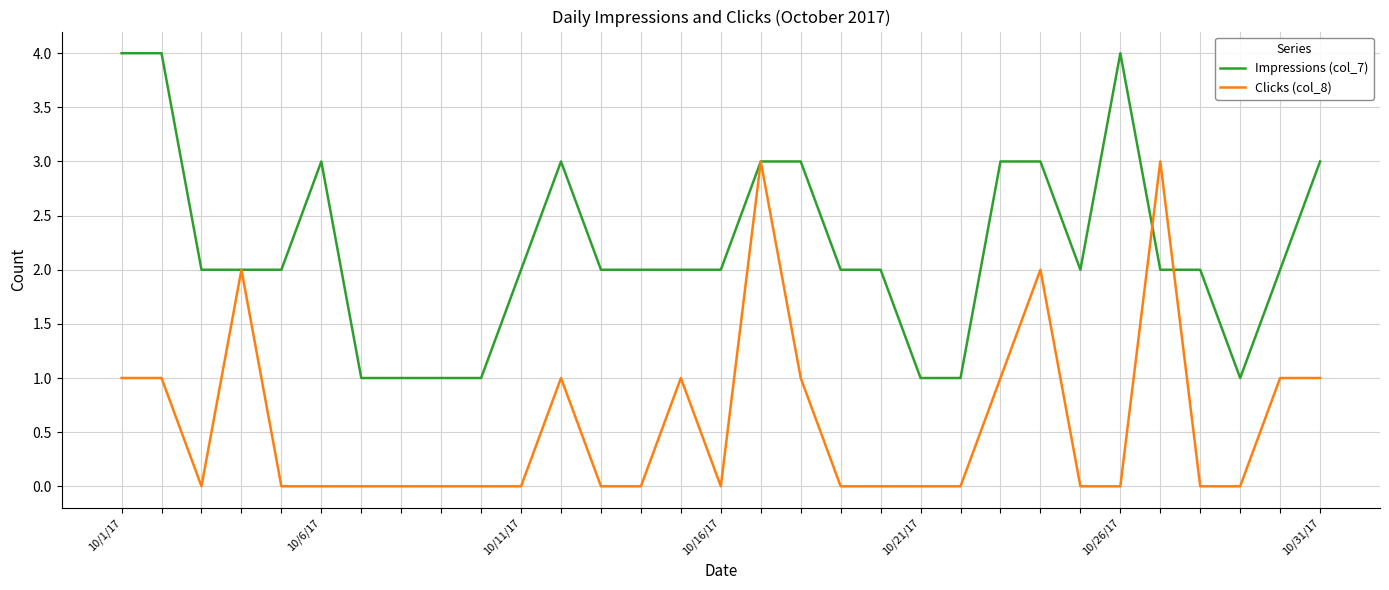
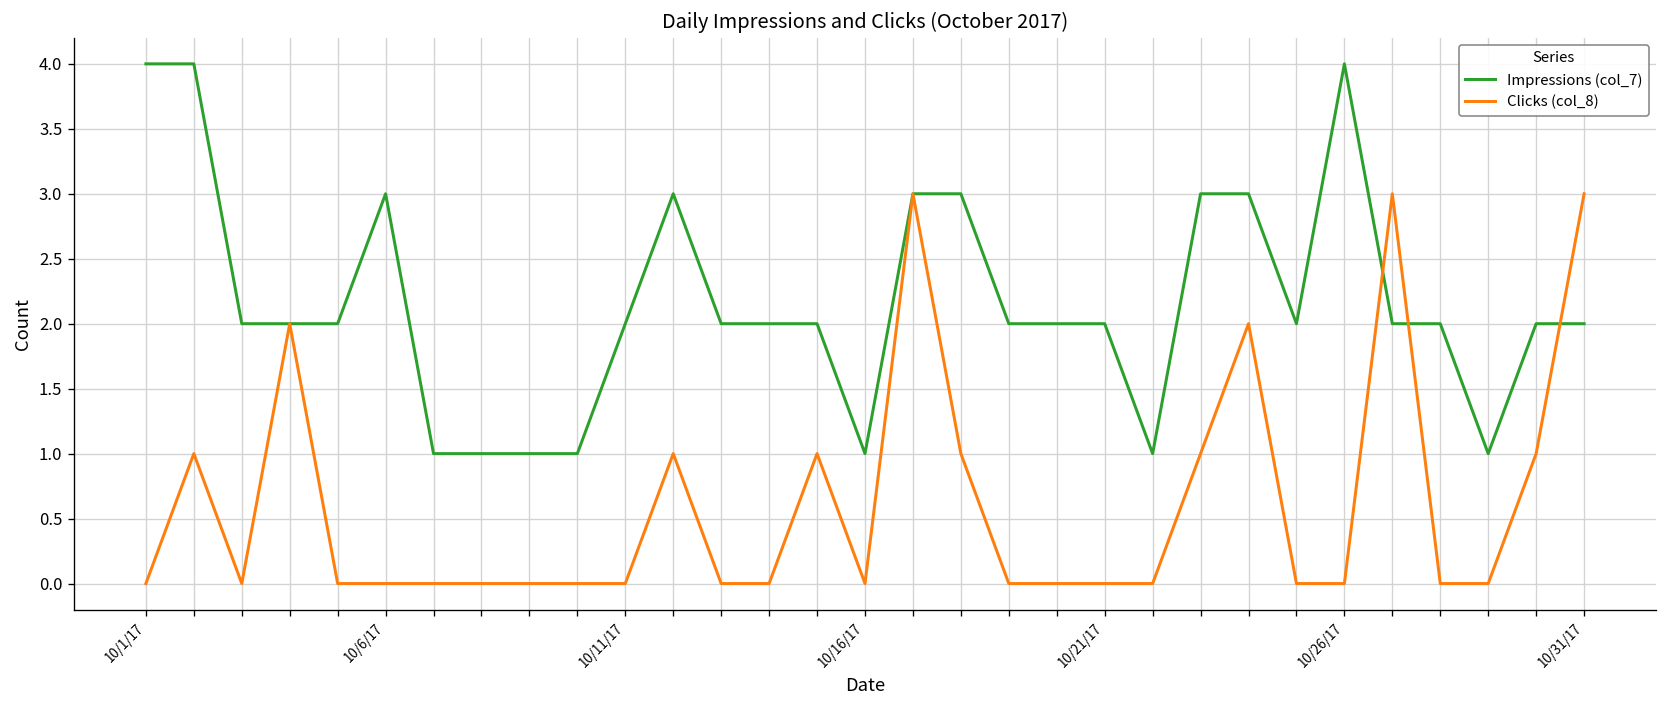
  {
    "Impressions (col_7)": {
      "10/1/17": 4,
      "10/6/17": 3,
      "10/11/17": 2,
-     "10/16/17": 2,
-     "10/21/17": 1,
+     "10/16/17": 1,
+     "10/21/17": 2,
      "10/26/17": 4,
-     "10/31/17": 3
+     "10/31/17": 2
    },
    "Clicks (col_8)": {
-     "10/1/17": 1,
+     "10/1/17": 0,
      "10/6/17": 0,
      "10/11/17": 0,
      "10/16/17": 0,
      "10/21/17": 0,
      "10/26/17": 0,
-     "10/31/17": 1
+     "10/31/17": 3
    }
  }
